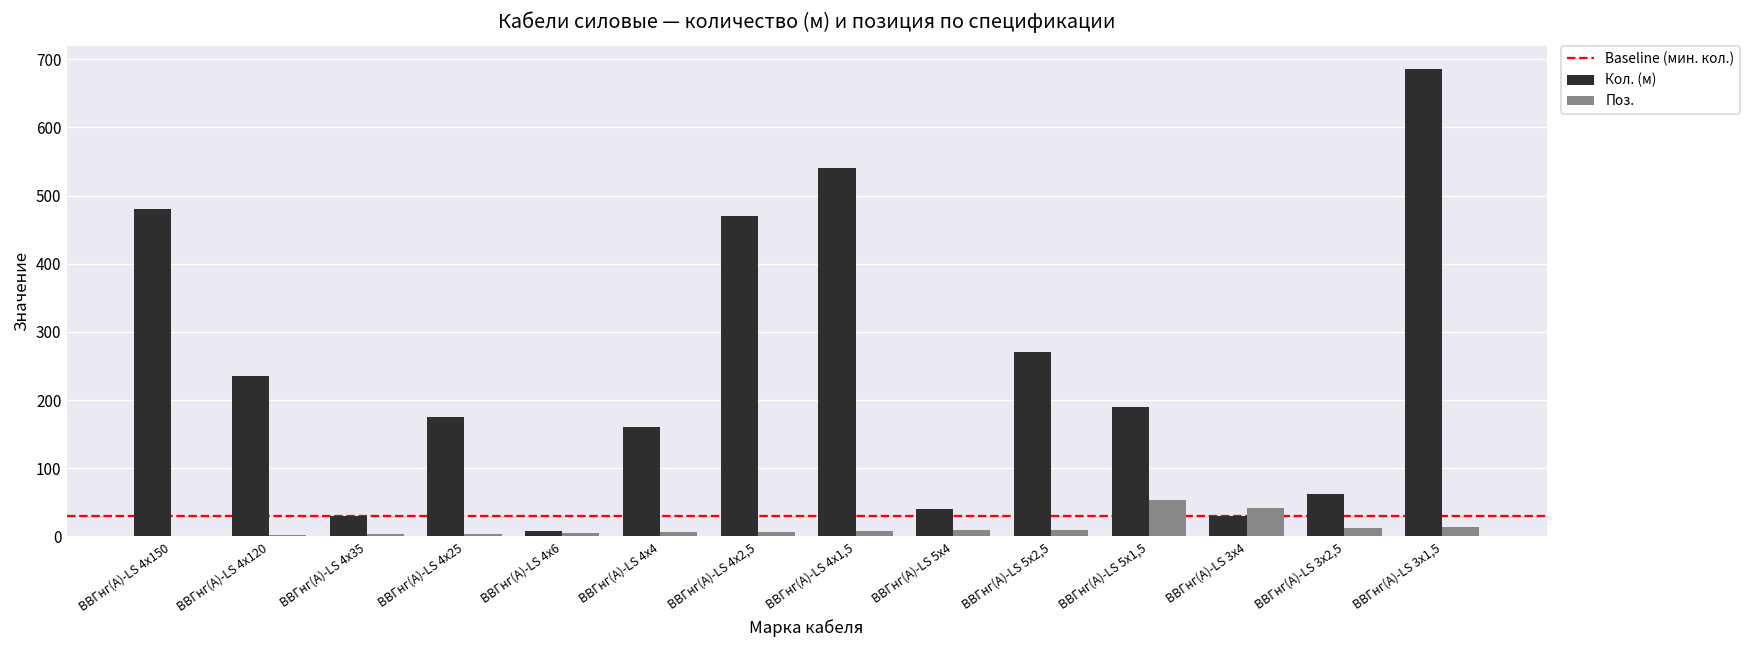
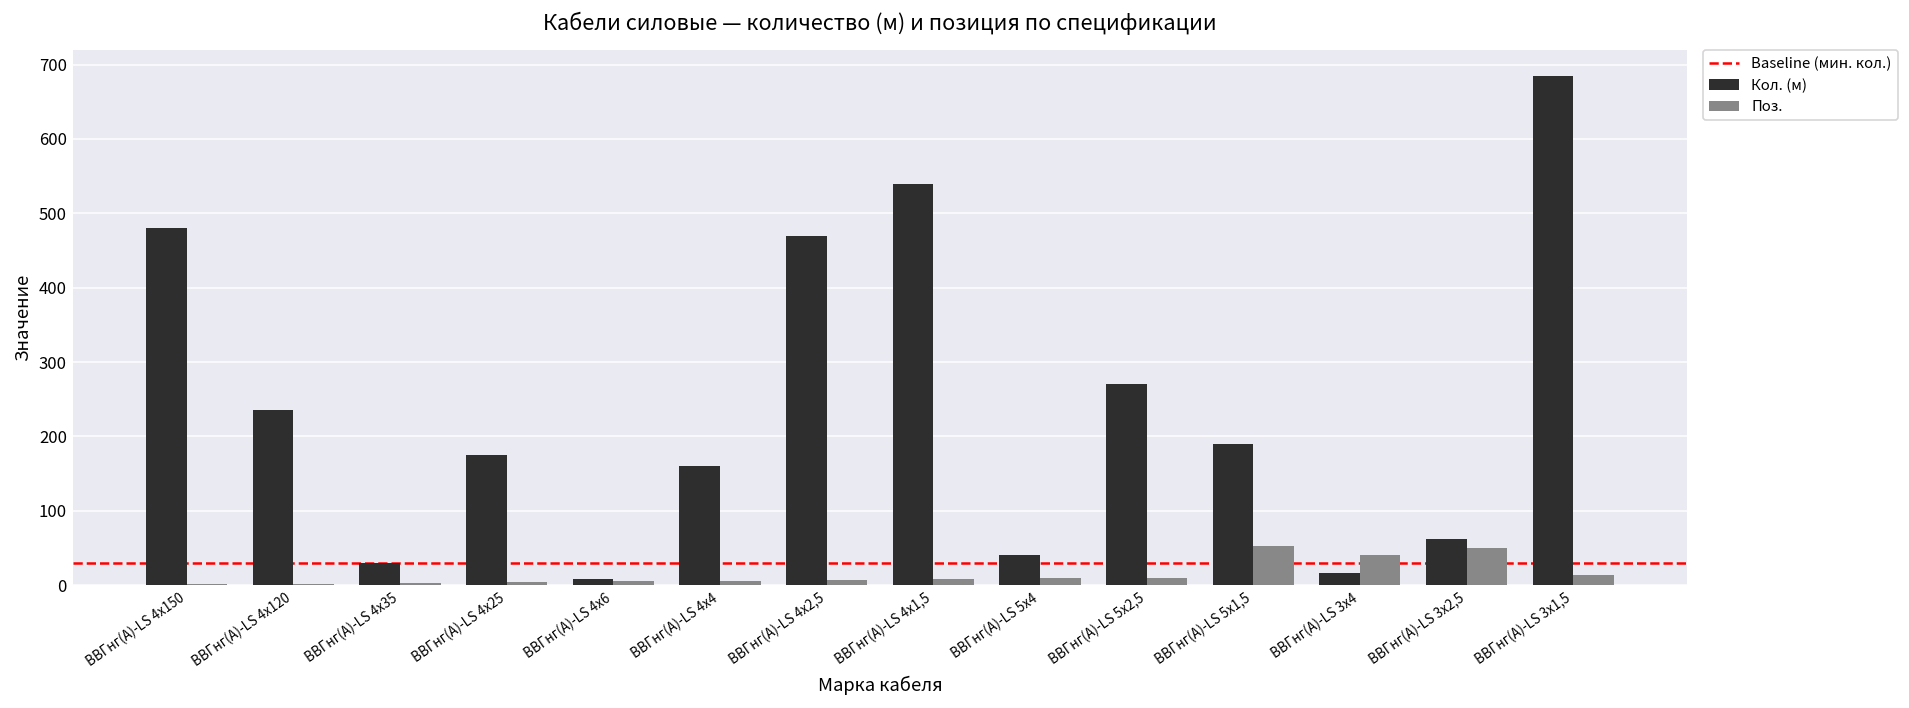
  {
    "Кол. (м)": {
      "ВВГнг(А)-LS 4х150": 480,
      "ВВГнг(А)-LS 4х120": 240,
      "ВВГнг(А)-LS 4х35": 30,
      "ВВГнг(А)-LS 4х25": 180,
      "ВВГнг(А)-LS 4х6": 10,
      "ВВГнг(А)-LS 4х4": 160,
      "ВВГнг(А)-LS 4х2,5": 470,
      "ВВГнг(А)-LS 4х1,5": 540,
      "ВВГнг(А)-LS 5х4": 40,
      "ВВГнг(А)-LS 5х2,5": 270,
      "ВВГнг(А)-LS 5х1,5": 190,
-     "ВВГнг(А)-LS 3х4": 30,
+     "ВВГнг(А)-LS 3х4": 20,
      "ВВГнг(А)-LS 3х2,5": 60,
      "ВВГнг(А)-LS 3х1,5": 690
    },
    "Поз.": {
      "ВВГнг(А)-LS 4х6": 10,
      "ВВГнг(А)-LS 4х4": 10,
      "ВВГнг(А)-LS 4х2,5": 10,
      "ВВГнг(А)-LS 4х1,5": 10,
      "ВВГнг(А)-LS 5х4": 10,
      "ВВГнг(А)-LS 5х2,5": 10,
      "ВВГнг(А)-LS 5х1,5": 50,
      "ВВГнг(А)-LS 3х4": 40,
-     "ВВГнг(А)-LS 3х2,5": 10,
+     "ВВГнг(А)-LS 3х2,5": 50,
      "ВВГнг(А)-LS 3х1,5": 10
    }
  }
